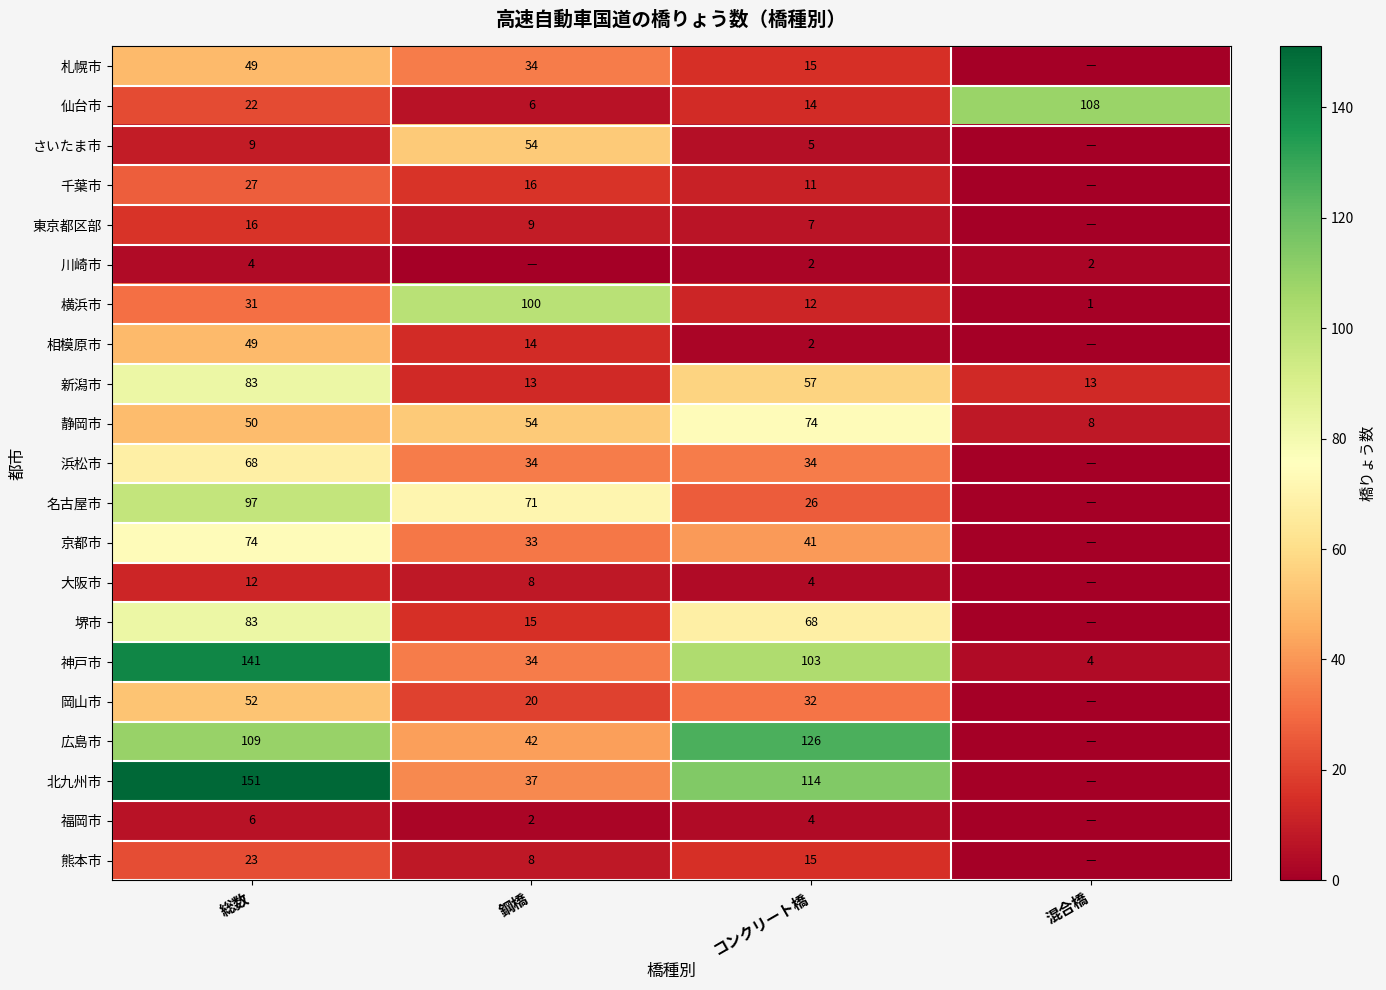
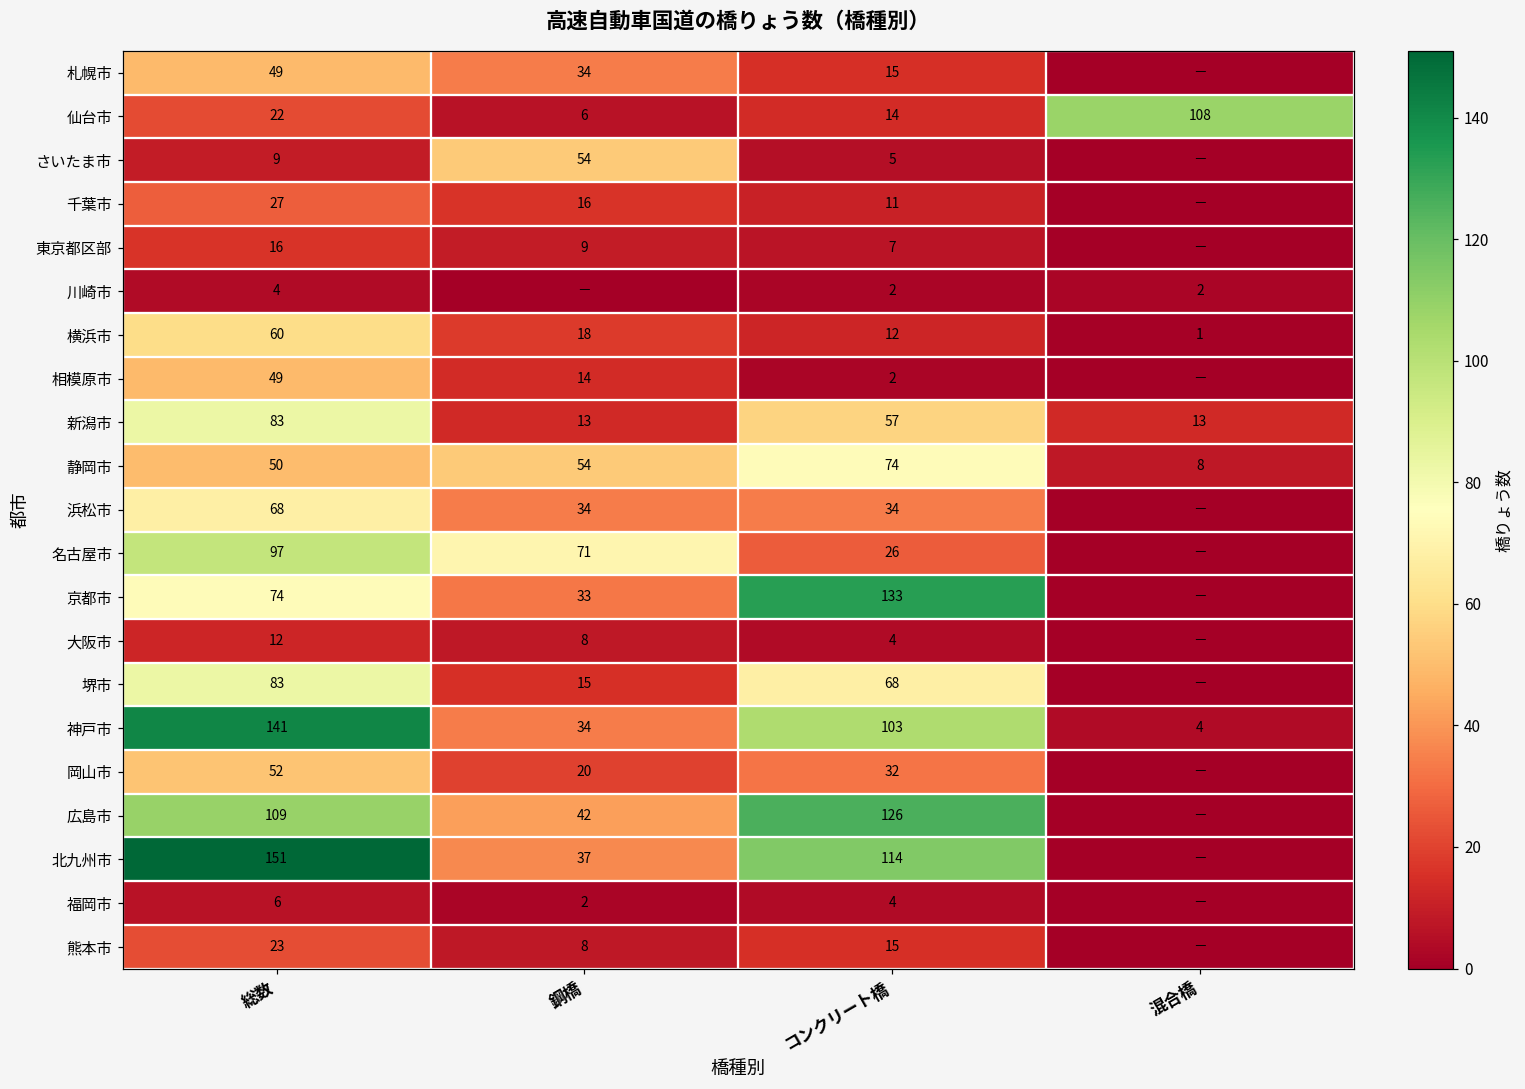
  {
    "札幌市": {
      "総数": 49,
      "鋼橋": 34,
      "コンクリート橋": 15
    },
    "仙台市": {
      "総数": 22,
      "鋼橋": 6,
      "コンクリート橋": 14,
      "混合橋": 108
    },
    "さいたま市": {
      "総数": 9,
      "鋼橋": 54,
      "コンクリート橋": 5
    },
    "千葉市": {
      "総数": 27,
      "鋼橋": 16,
      "コンクリート橋": 11
    },
    "東京都区部": {
      "総数": 16,
      "鋼橋": 9,
      "コンクリート橋": 7
    },
    "川崎市": {
      "総数": 4,
      "コンクリート橋": 2,
      "混合橋": 2
    },
    "横浜市": {
-     "総数": 31,
-     "鋼橋": 100,
+     "総数": 60,
+     "鋼橋": 18,
      "コンクリート橋": 12,
      "混合橋": 1
    },
    "相模原市": {
      "総数": 49,
      "鋼橋": 14,
      "コンクリート橋": 2
    },
    "新潟市": {
      "総数": 83,
      "鋼橋": 13,
      "コンクリート橋": 57,
      "混合橋": 13
    },
    "静岡市": {
      "総数": 50,
      "鋼橋": 54,
      "コンクリート橋": 74,
      "混合橋": 8
    },
    "浜松市": {
      "総数": 68,
      "鋼橋": 34,
      "コンクリート橋": 34
    },
    "名古屋市": {
      "総数": 97,
      "鋼橋": 71,
      "コンクリート橋": 26
    },
    "京都市": {
      "総数": 74,
      "鋼橋": 33,
-     "コンクリート橋": 41
+     "コンクリート橋": 133
    },
    "大阪市": {
      "総数": 12,
      "鋼橋": 8,
      "コンクリート橋": 4
    },
    "堺市": {
      "総数": 83,
      "鋼橋": 15,
      "コンクリート橋": 68
    },
    "神戸市": {
      "総数": 141,
      "鋼橋": 34,
      "コンクリート橋": 103,
      "混合橋": 4
    },
    "岡山市": {
      "総数": 52,
      "鋼橋": 20,
      "コンクリート橋": 32
    },
    "広島市": {
      "総数": 109,
      "鋼橋": 42,
      "コンクリート橋": 126
    },
    "北九州市": {
      "総数": 151,
      "鋼橋": 37,
      "コンクリート橋": 114
    },
    "福岡市": {
      "総数": 6,
      "鋼橋": 2,
      "コンクリート橋": 4
    },
    "熊本市": {
      "総数": 23,
      "鋼橋": 8,
      "コンクリート橋": 15
    }
  }
